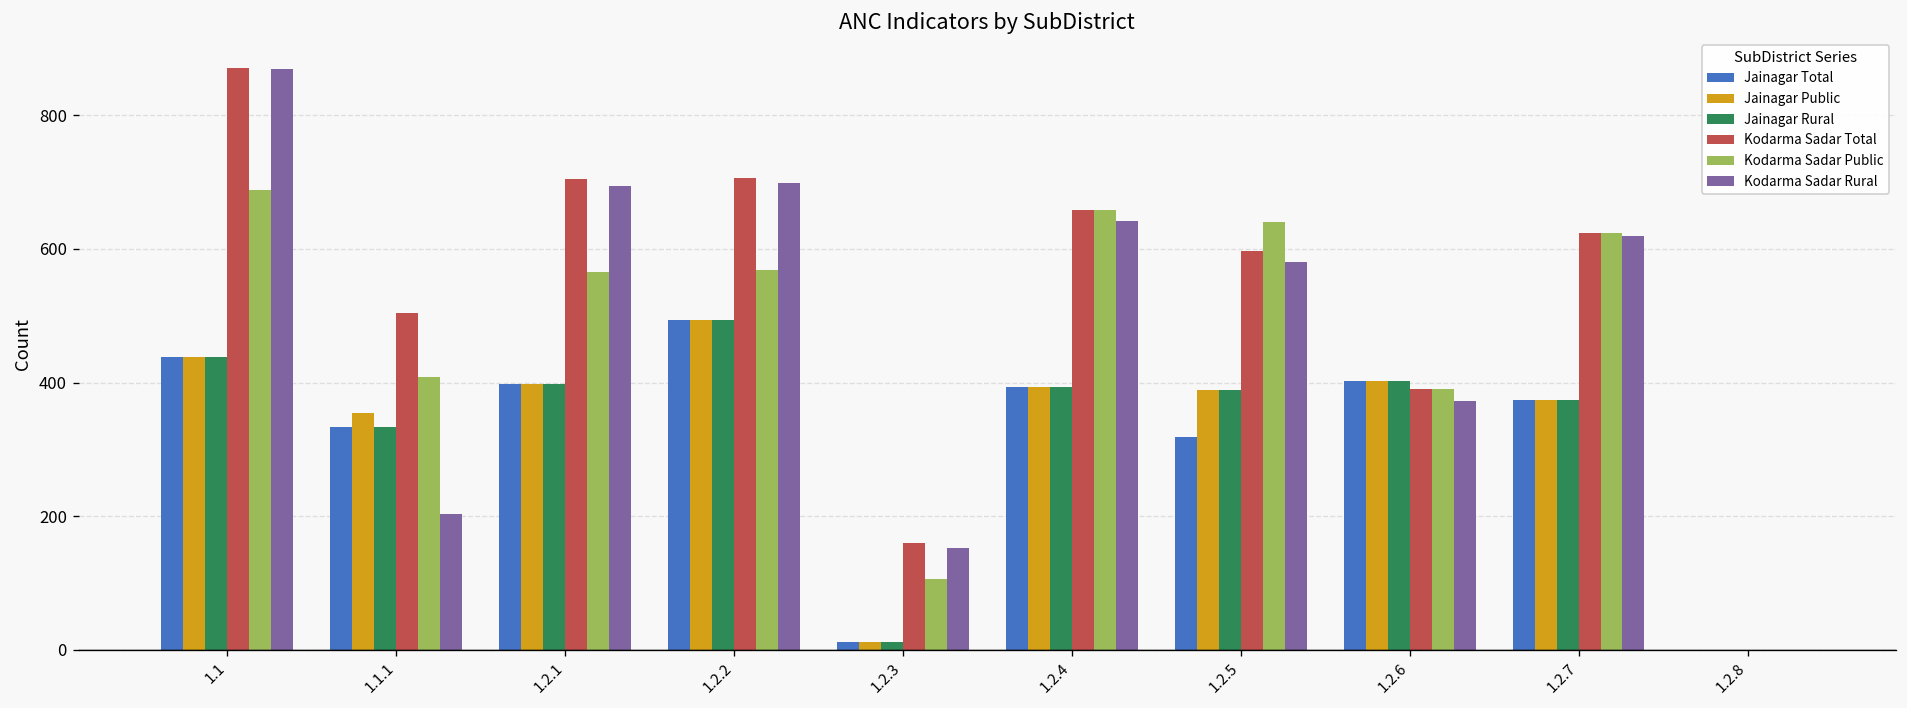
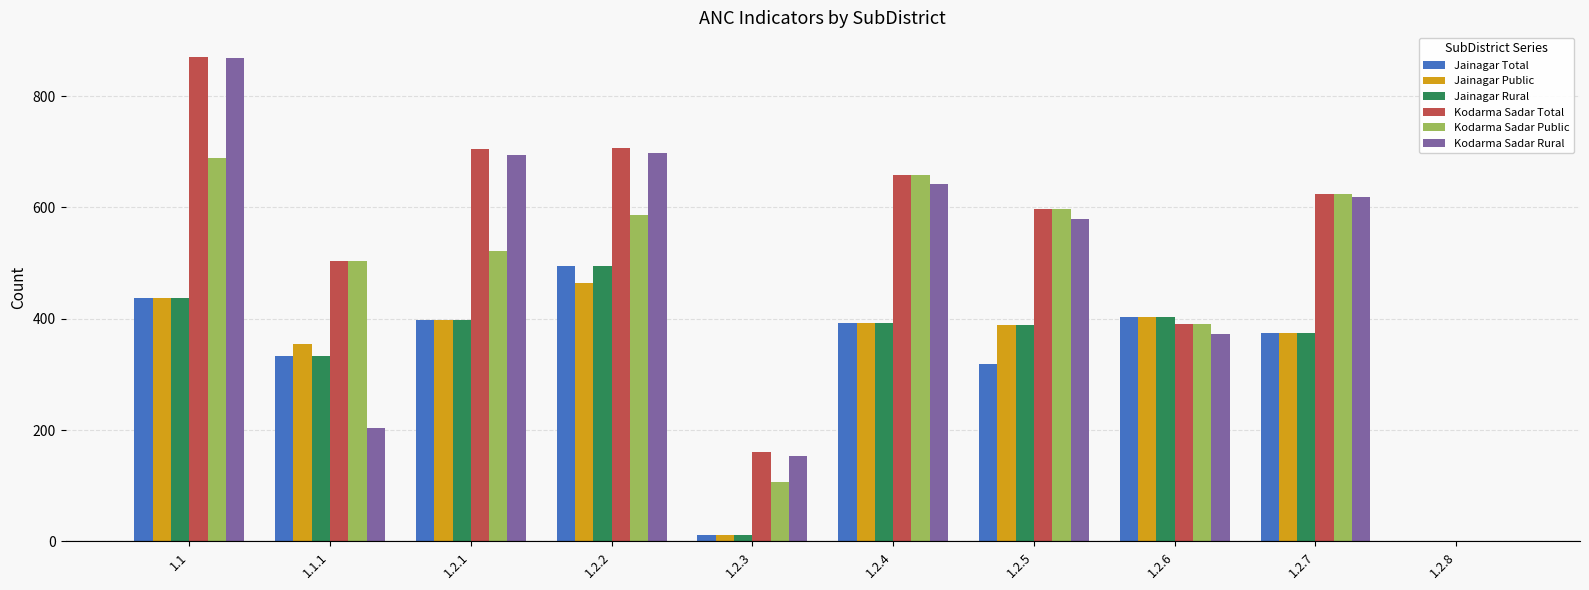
  {
    "Jainagar Total": {
      "1.1": 440,
      "1.1.1": 330,
      "1.2.1": 400,
      "1.2.2": 490,
      "1.2.3": 10,
      "1.2.4": 390,
      "1.2.5": 320,
      "1.2.6": 400,
      "1.2.7": 370,
      "1.2.8": 0
    },
    "Jainagar Public": {
      "1.1": 440,
      "1.1.1": 360,
      "1.2.1": 400,
-     "1.2.2": 490,
+     "1.2.2": 460,
      "1.2.3": 10,
      "1.2.4": 390,
      "1.2.5": 390,
      "1.2.6": 400,
      "1.2.7": 370,
      "1.2.8": 0
    },
    "Jainagar Rural": {
      "1.1": 440,
      "1.1.1": 330,
      "1.2.1": 400,
      "1.2.2": 490,
      "1.2.3": 10,
      "1.2.4": 390,
      "1.2.5": 390,
      "1.2.6": 400,
      "1.2.7": 370,
      "1.2.8": 0
    },
    "Kodarma Sadar Total": {
      "1.1": 870,
      "1.1.1": 500,
      "1.2.1": 710,
      "1.2.2": 710,
      "1.2.3": 160,
      "1.2.4": 660,
      "1.2.5": 600,
      "1.2.6": 390,
      "1.2.7": 620,
      "1.2.8": 0
    },
    "Kodarma Sadar Public": {
      "1.1": 690,
-     "1.1.1": 410,
-     "1.2.1": 570,
-     "1.2.2": 570,
+     "1.1.1": 500,
+     "1.2.1": 520,
+     "1.2.2": 590,
      "1.2.3": 110,
      "1.2.4": 660,
-     "1.2.5": 640,
+     "1.2.5": 600,
      "1.2.6": 390,
      "1.2.7": 620,
      "1.2.8": 0
    },
    "Kodarma Sadar Rural": {
      "1.1": 870,
      "1.1.1": 200,
      "1.2.1": 690,
      "1.2.2": 700,
      "1.2.3": 150,
      "1.2.4": 640,
      "1.2.5": 580,
      "1.2.6": 370,
      "1.2.7": 620,
      "1.2.8": 0
    }
  }
